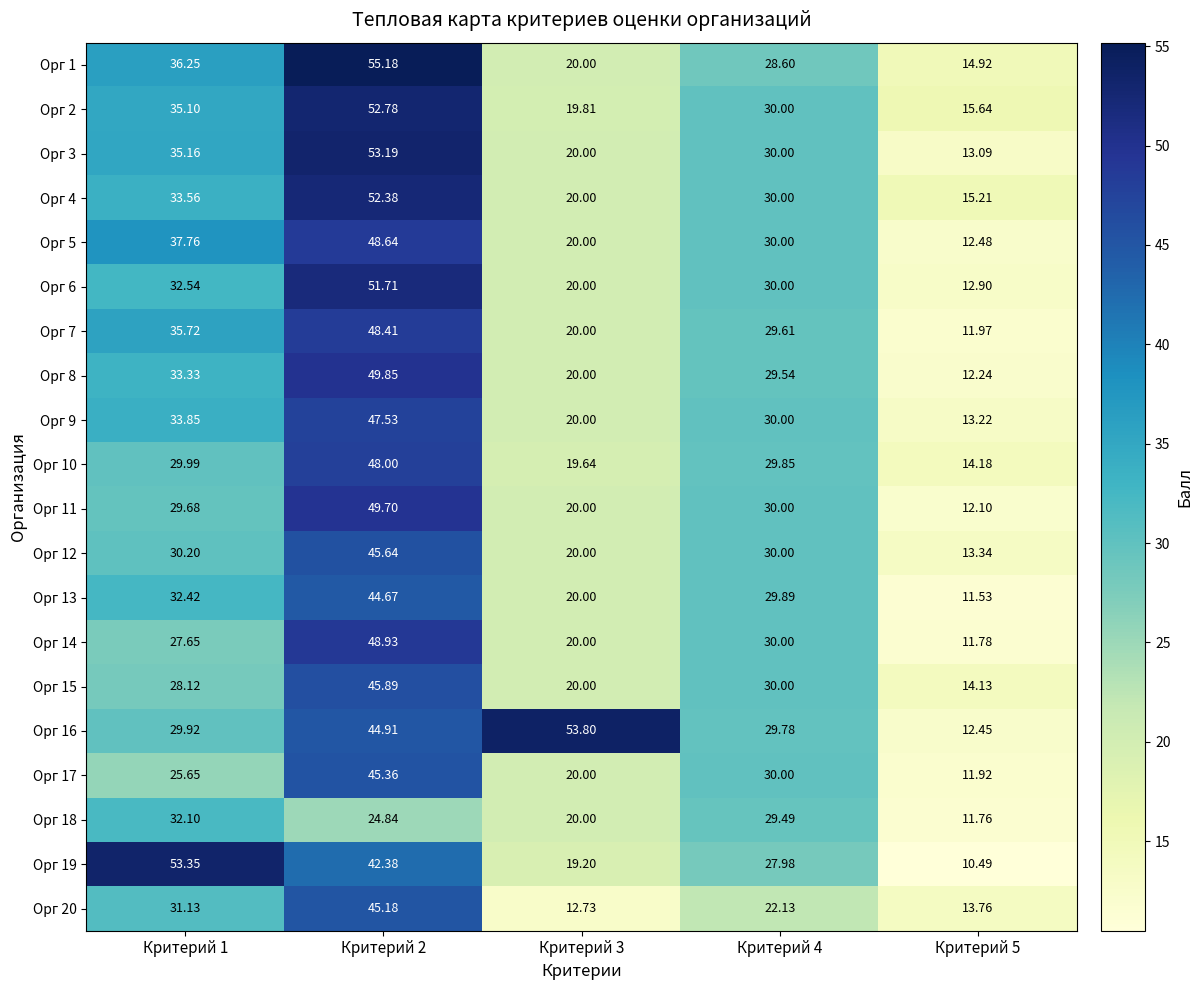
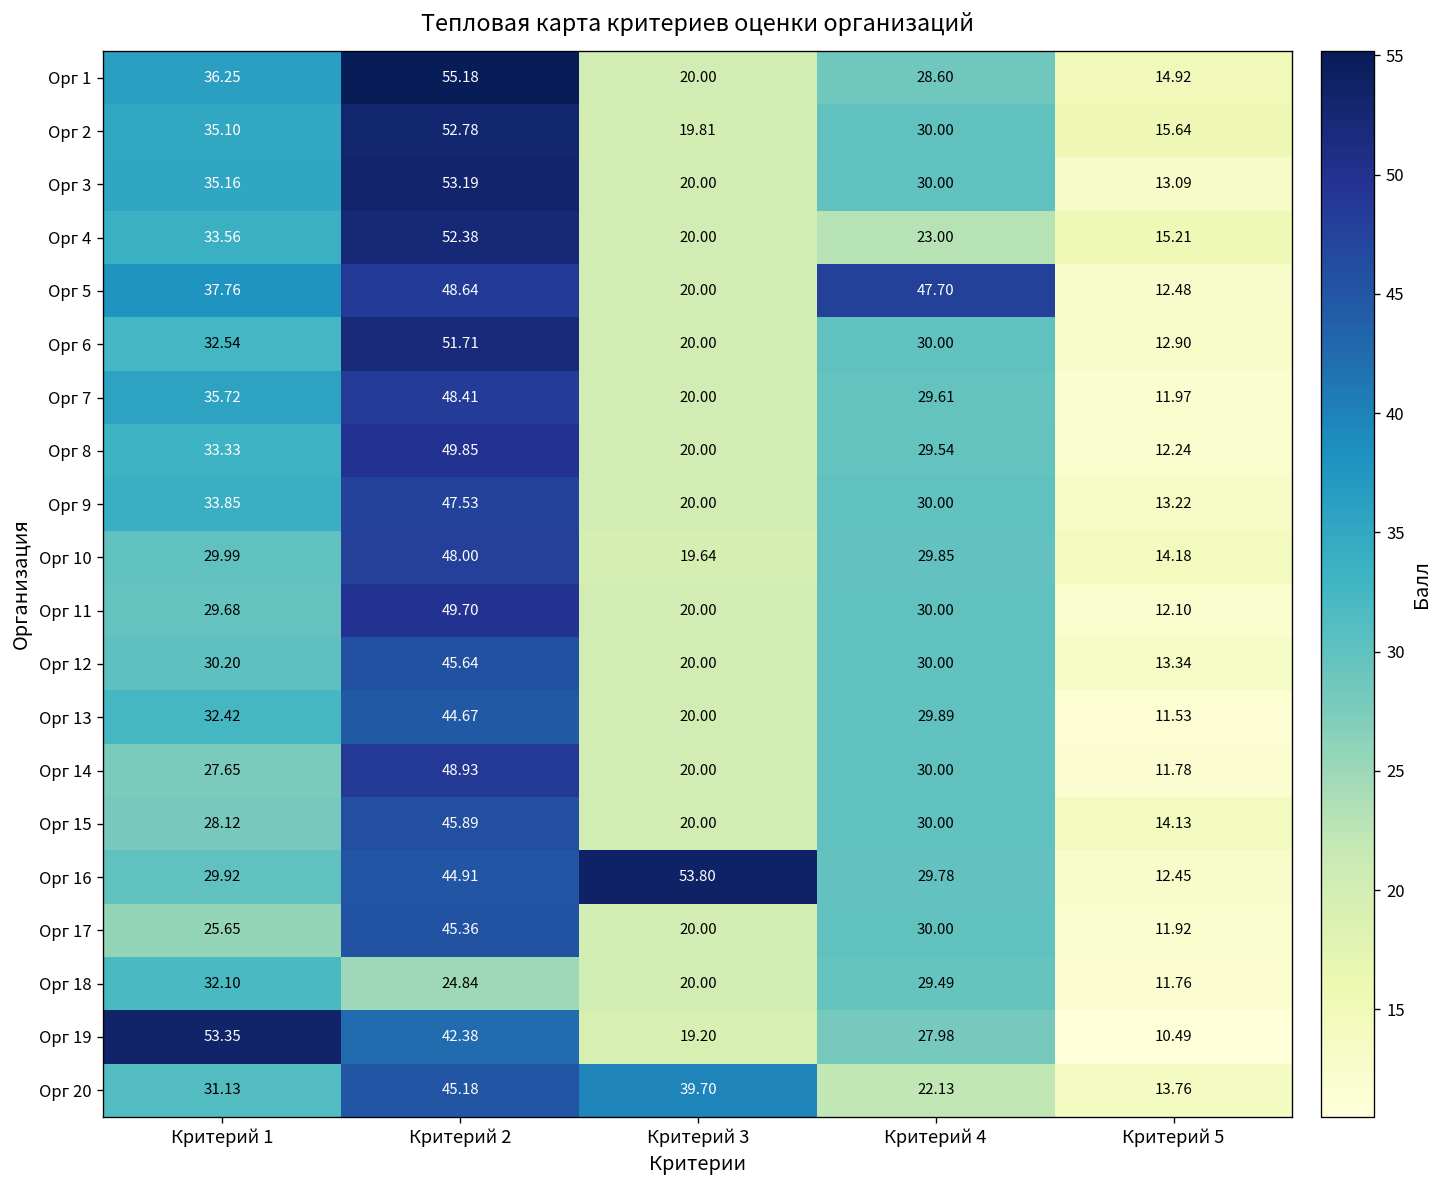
  {
    "Орг 1": {
      "Критерий 1": 36.25,
      "Критерий 2": 55.18,
      "Критерий 3": 20.00,
      "Критерий 4": 28.60,
      "Критерий 5": 14.92
    },
    "Орг 2": {
      "Критерий 1": 35.10,
      "Критерий 2": 52.78,
      "Критерий 3": 19.81,
      "Критерий 4": 30.00,
      "Критерий 5": 15.64
    },
    "Орг 3": {
      "Критерий 1": 35.16,
      "Критерий 2": 53.19,
      "Критерий 3": 20.00,
      "Критерий 4": 30.00,
      "Критерий 5": 13.09
    },
    "Орг 4": {
      "Критерий 1": 33.56,
      "Критерий 2": 52.38,
      "Критерий 3": 20.00,
-     "Критерий 4": 30.00,
+     "Критерий 4": 23.00,
      "Критерий 5": 15.21
    },
    "Орг 5": {
      "Критерий 1": 37.76,
      "Критерий 2": 48.64,
      "Критерий 3": 20.00,
-     "Критерий 4": 30.00,
+     "Критерий 4": 47.70,
      "Критерий 5": 12.48
    },
    "Орг 6": {
      "Критерий 1": 32.54,
      "Критерий 2": 51.71,
      "Критерий 3": 20.00,
      "Критерий 4": 30.00,
      "Критерий 5": 12.90
    },
    "Орг 7": {
      "Критерий 1": 35.72,
      "Критерий 2": 48.41,
      "Критерий 3": 20.00,
      "Критерий 4": 29.61,
      "Критерий 5": 11.97
    },
    "Орг 8": {
      "Критерий 1": 33.33,
      "Критерий 2": 49.85,
      "Критерий 3": 20.00,
      "Критерий 4": 29.54,
      "Критерий 5": 12.24
    },
    "Орг 9": {
      "Критерий 1": 33.85,
      "Критерий 2": 47.53,
      "Критерий 3": 20.00,
      "Критерий 4": 30.00,
      "Критерий 5": 13.22
    },
    "Орг 10": {
      "Критерий 1": 29.99,
      "Критерий 2": 48.00,
      "Критерий 3": 19.64,
      "Критерий 4": 29.85,
      "Критерий 5": 14.18
    },
    "Орг 11": {
      "Критерий 1": 29.68,
      "Критерий 2": 49.70,
      "Критерий 3": 20.00,
      "Критерий 4": 30.00,
      "Критерий 5": 12.10
    },
    "Орг 12": {
      "Критерий 1": 30.20,
      "Критерий 2": 45.64,
      "Критерий 3": 20.00,
      "Критерий 4": 30.00,
      "Критерий 5": 13.34
    },
    "Орг 13": {
      "Критерий 1": 32.42,
      "Критерий 2": 44.67,
      "Критерий 3": 20.00,
      "Критерий 4": 29.89,
      "Критерий 5": 11.53
    },
    "Орг 14": {
      "Критерий 1": 27.65,
      "Критерий 2": 48.93,
      "Критерий 3": 20.00,
      "Критерий 4": 30.00,
      "Критерий 5": 11.78
    },
    "Орг 15": {
      "Критерий 1": 28.12,
      "Критерий 2": 45.89,
      "Критерий 3": 20.00,
      "Критерий 4": 30.00,
      "Критерий 5": 14.13
    },
    "Орг 16": {
      "Критерий 1": 29.92,
      "Критерий 2": 44.91,
      "Критерий 3": 53.80,
      "Критерий 4": 29.78,
      "Критерий 5": 12.45
    },
    "Орг 17": {
      "Критерий 1": 25.65,
      "Критерий 2": 45.36,
      "Критерий 3": 20.00,
      "Критерий 4": 30.00,
      "Критерий 5": 11.92
    },
    "Орг 18": {
      "Критерий 1": 32.10,
      "Критерий 2": 24.84,
      "Критерий 3": 20.00,
      "Критерий 4": 29.49,
      "Критерий 5": 11.76
    },
    "Орг 19": {
      "Критерий 1": 53.35,
      "Критерий 2": 42.38,
      "Критерий 3": 19.20,
      "Критерий 4": 27.98,
      "Критерий 5": 10.49
    },
    "Орг 20": {
      "Критерий 1": 31.13,
      "Критерий 2": 45.18,
-     "Критерий 3": 12.73,
+     "Критерий 3": 39.70,
      "Критерий 4": 22.13,
      "Критерий 5": 13.76
    }
  }
